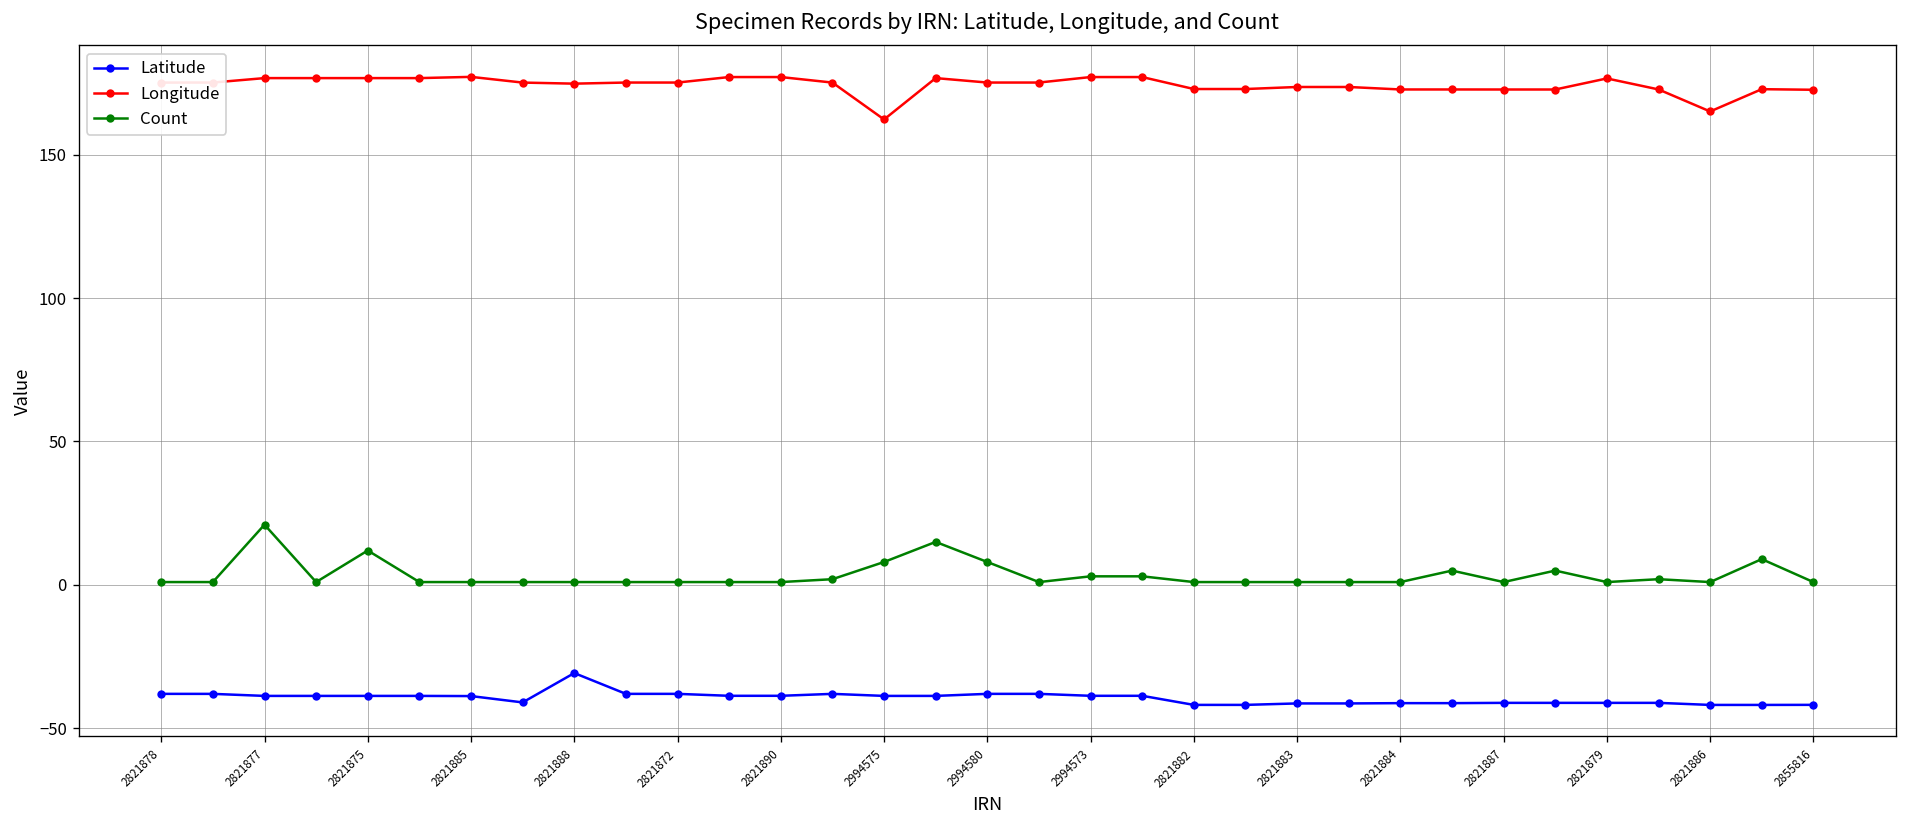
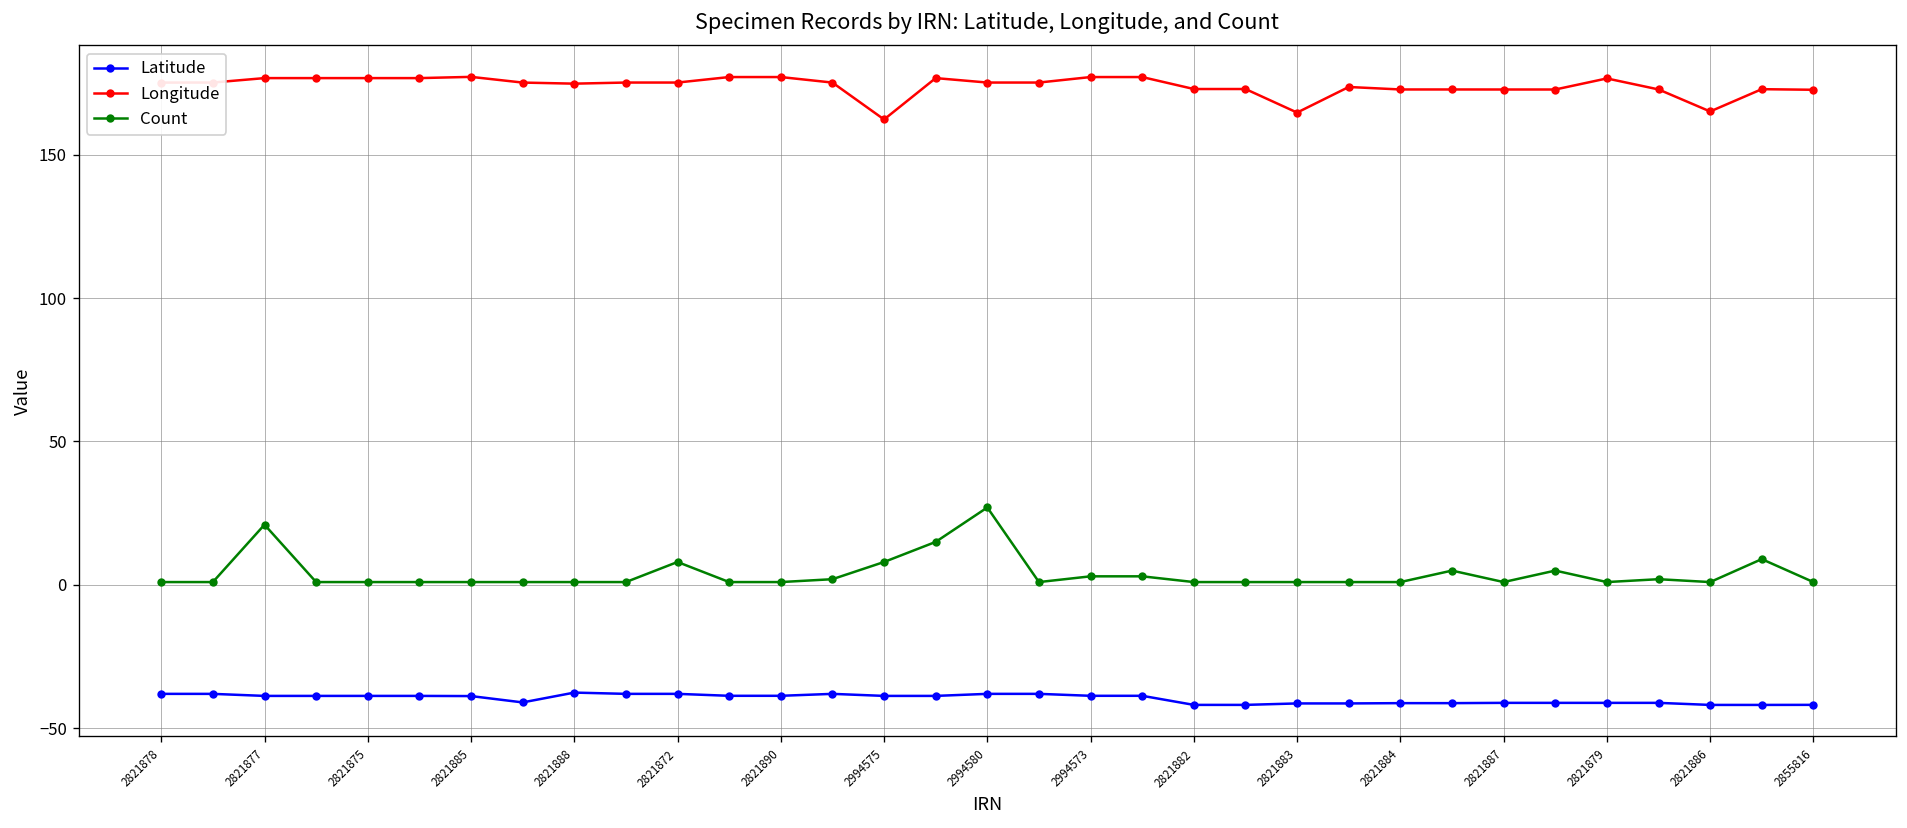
  {
    "Latitude": {
      "2821878": -38,
      "2821877": -39,
      "2821875": -39,
      "2821885": -39,
-     "2821888": -31,
+     "2821888": -38,
      "2821872": -38,
      "2821890": -39,
      "2994575": -39,
      "2994580": -38,
      "2994573": -39,
      "2821882": -42,
      "2821883": -41,
      "2821884": -41,
      "2821887": -41,
      "2821879": -41,
      "2821886": -42,
      "2855816": -42
    },
    "Longitude": {
      "2821877": 177,
      "2821875": 177,
      "2821885": 177,
      "2821888": 175,
      "2821872": 175,
      "2821890": 177,
      "2994575": 162,
      "2994580": 175,
      "2994573": 177,
      "2821882": 173,
-     "2821883": 174,
+     "2821883": 165,
      "2821884": 173,
      "2821887": 173,
      "2821879": 177,
      "2821886": 165,
      "2855816": 173
    },
    "Count": {
      "2821878": 1,
      "2821877": 21,
-     "2821875": 12,
+     "2821875": 1,
      "2821885": 1,
      "2821888": 1,
-     "2821872": 1,
+     "2821872": 8,
      "2821890": 1,
      "2994575": 8,
-     "2994580": 8,
+     "2994580": 27,
      "2994573": 3,
      "2821882": 1,
      "2821883": 1,
      "2821884": 1,
      "2821887": 1,
      "2821879": 1,
      "2821886": 1,
      "2855816": 1
    }
  }
